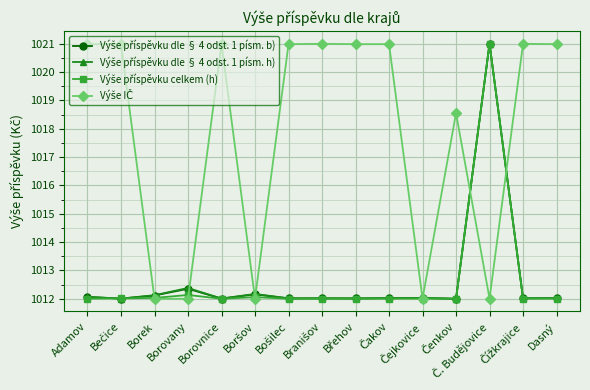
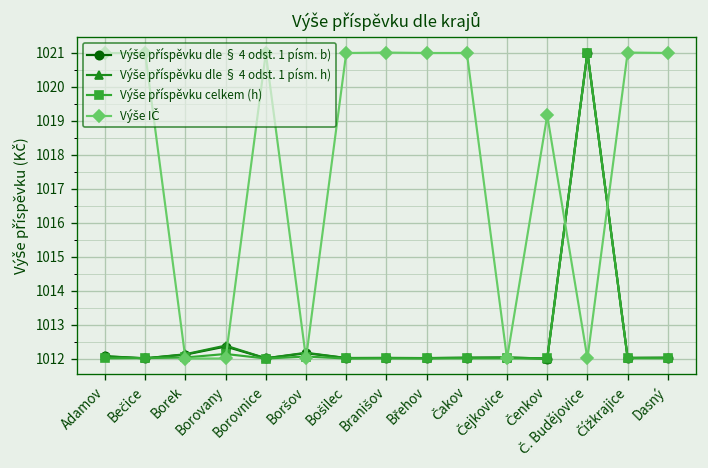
  {
    "Výše IČ": {
      "Borovany": 1012.0,
      "Bošilec": 1021.0,
      "Branišov": 1021.0,
      "Břehov": 1021.0,
      "Čakov": 1021.0,
-     "Čenkov": 1018.6,
+     "Čenkov": 1019.2,
      "Č. Budějovice": 1012.0,
      "Čížkrajice": 1021.0,
      "Dasný": 1021.0
    }
  }
